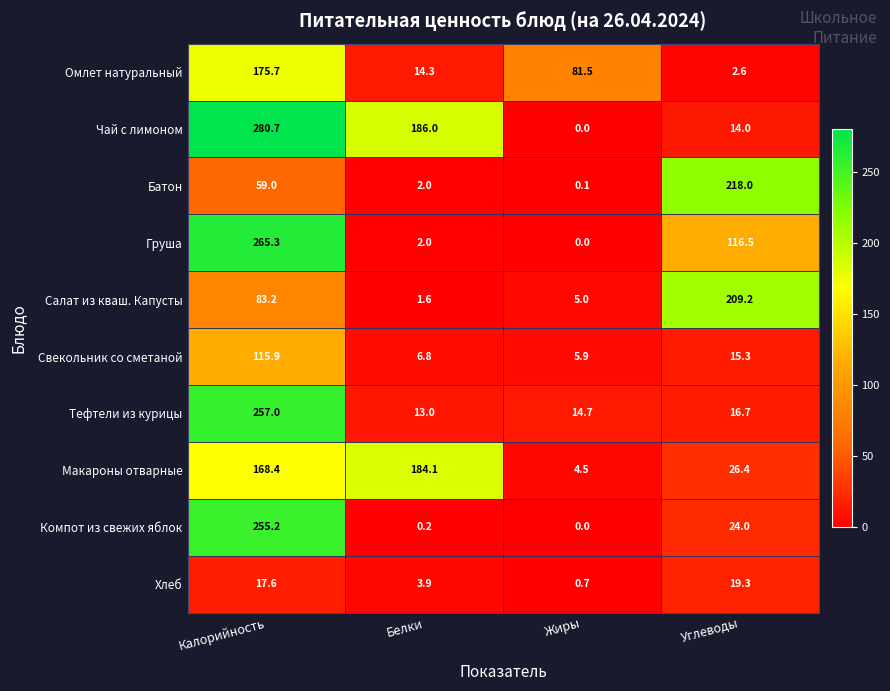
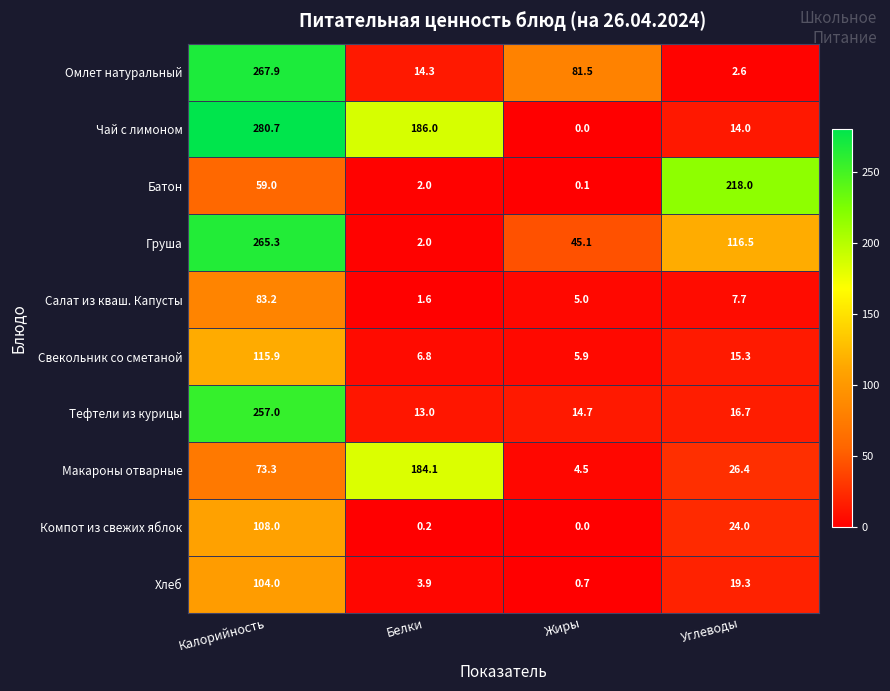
  {
    "Омлет натуральный": {
-     "Калорийность": 175.7,
+     "Калорийность": 267.9,
      "Белки": 14.3,
      "Жиры": 81.5,
      "Углеводы": 2.6
    },
    "Чай с лимоном": {
      "Калорийность": 280.7,
      "Белки": 186.0,
      "Жиры": 0.0,
      "Углеводы": 14.0
    },
    "Батон": {
      "Калорийность": 59.0,
      "Белки": 2.0,
      "Жиры": 0.1,
      "Углеводы": 218.0
    },
    "Груша": {
      "Калорийность": 265.3,
      "Белки": 2.0,
-     "Жиры": 0.0,
+     "Жиры": 45.1,
      "Углеводы": 116.5
    },
    "Салат из кваш. Капусты": {
      "Калорийность": 83.2,
      "Белки": 1.6,
      "Жиры": 5.0,
-     "Углеводы": 209.2
+     "Углеводы": 7.7
    },
    "Свекольник со сметаной": {
      "Калорийность": 115.9,
      "Белки": 6.8,
      "Жиры": 5.9,
      "Углеводы": 15.3
    },
    "Тефтели из курицы": {
      "Калорийность": 257.0,
      "Белки": 13.0,
      "Жиры": 14.7,
      "Углеводы": 16.7
    },
    "Макароны отварные": {
-     "Калорийность": 168.4,
+     "Калорийность": 73.3,
      "Белки": 184.1,
      "Жиры": 4.5,
      "Углеводы": 26.4
    },
    "Компот из свежих яблок": {
-     "Калорийность": 255.2,
+     "Калорийность": 108.0,
      "Белки": 0.2,
      "Жиры": 0.0,
      "Углеводы": 24.0
    },
    "Хлеб": {
-     "Калорийность": 17.6,
+     "Калорийность": 104.0,
      "Белки": 3.9,
      "Жиры": 0.7,
      "Углеводы": 19.3
    }
  }
